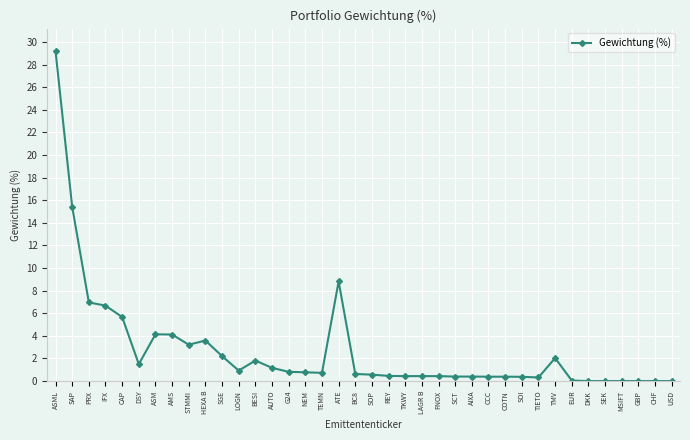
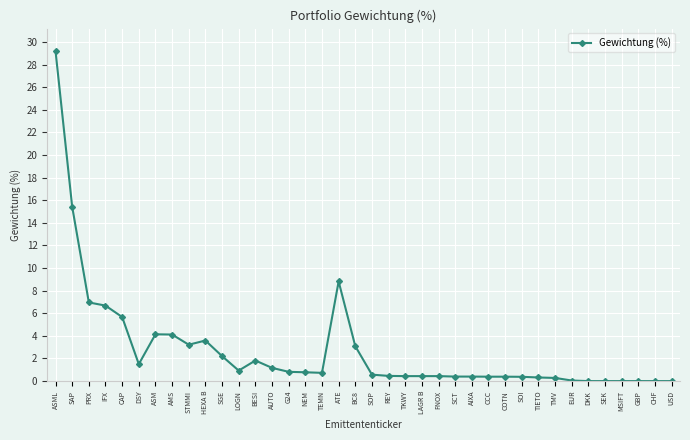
  {
    "ASML": 29.2,
    "SAP": 15.4,
    "PRX": 7.0,
    "IFX": 6.7,
    "CAP": 5.7,
    "DSY": 1.5,
    "ASM": 4.1,
    "AMS": 4.1,
    "STMMI": 3.2,
    "HEXA B": 3.6,
    "SGE": 2.2,
    "LOGN": 0.9,
    "BESI": 1.8,
    "AUTO": 1.2,
    "G24": 0.8,
    "NEM": 0.8,
    "TEMN": 0.7,
    "ATE": 8.8,
-   "BC8": 0.6,
+   "BC8": 3.1,
    "SOP": 0.6,
    "REY": 0.5,
    "TKWY": 0.4,
    "LAGR B": 0.4,
    "FNOX": 0.4,
    "SCT": 0.4,
    "AIXA": 0.4,
    "CCC": 0.4,
    "COTN": 0.4,
    "SOI": 0.4,
    "TIETO": 0.3,
-   "TMV": 2.0,
+   "TMV": 0.3,
    "EUR": 0.1,
    "DKK": 0.0,
    "SEK": 0.0,
    "MSIFT": 0.0,
    "GBP": 0.0,
    "CHF": 0.0,
    "USD": 0.0
  }
